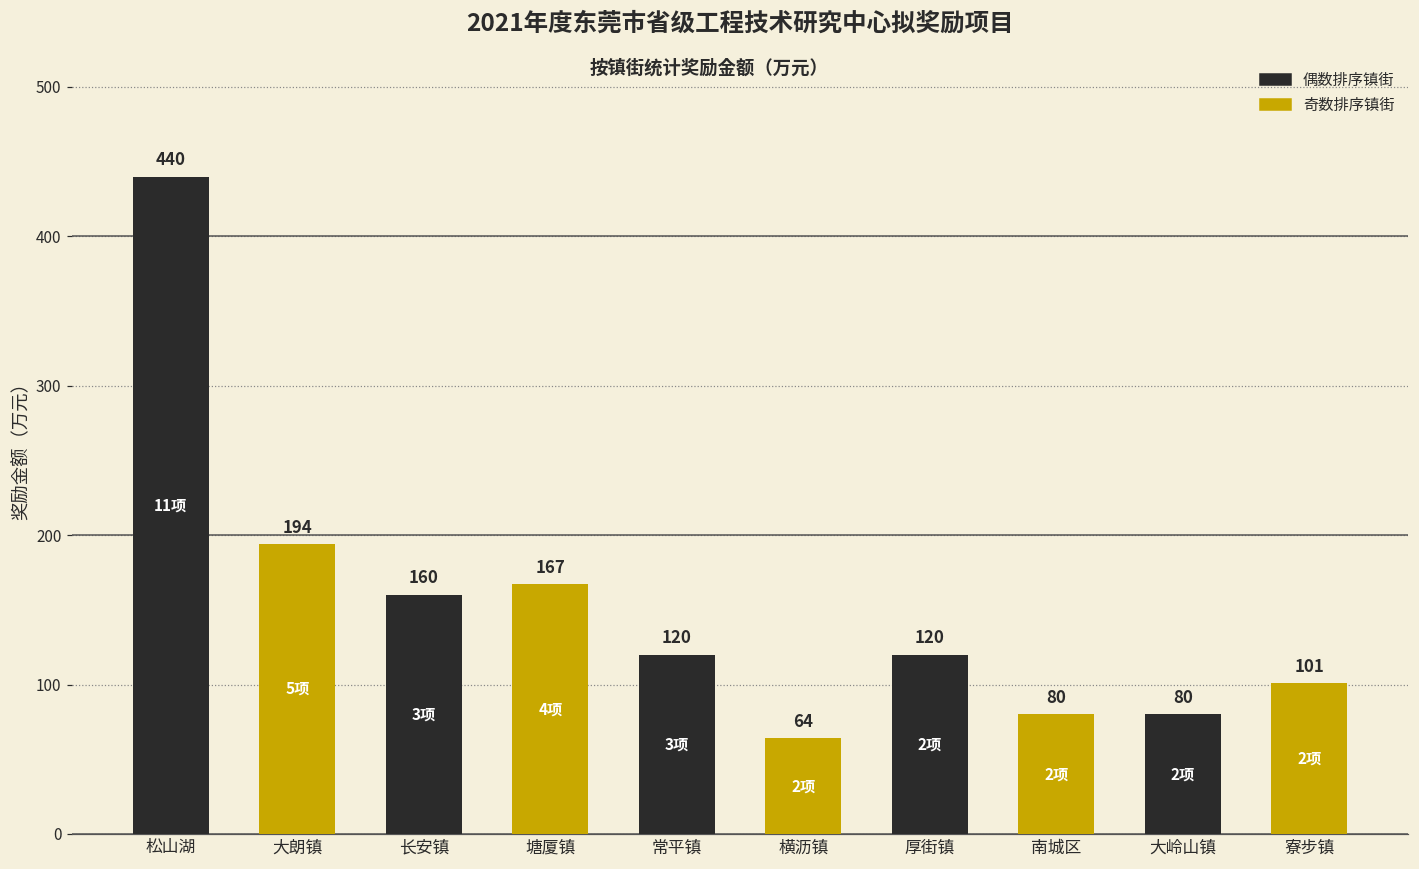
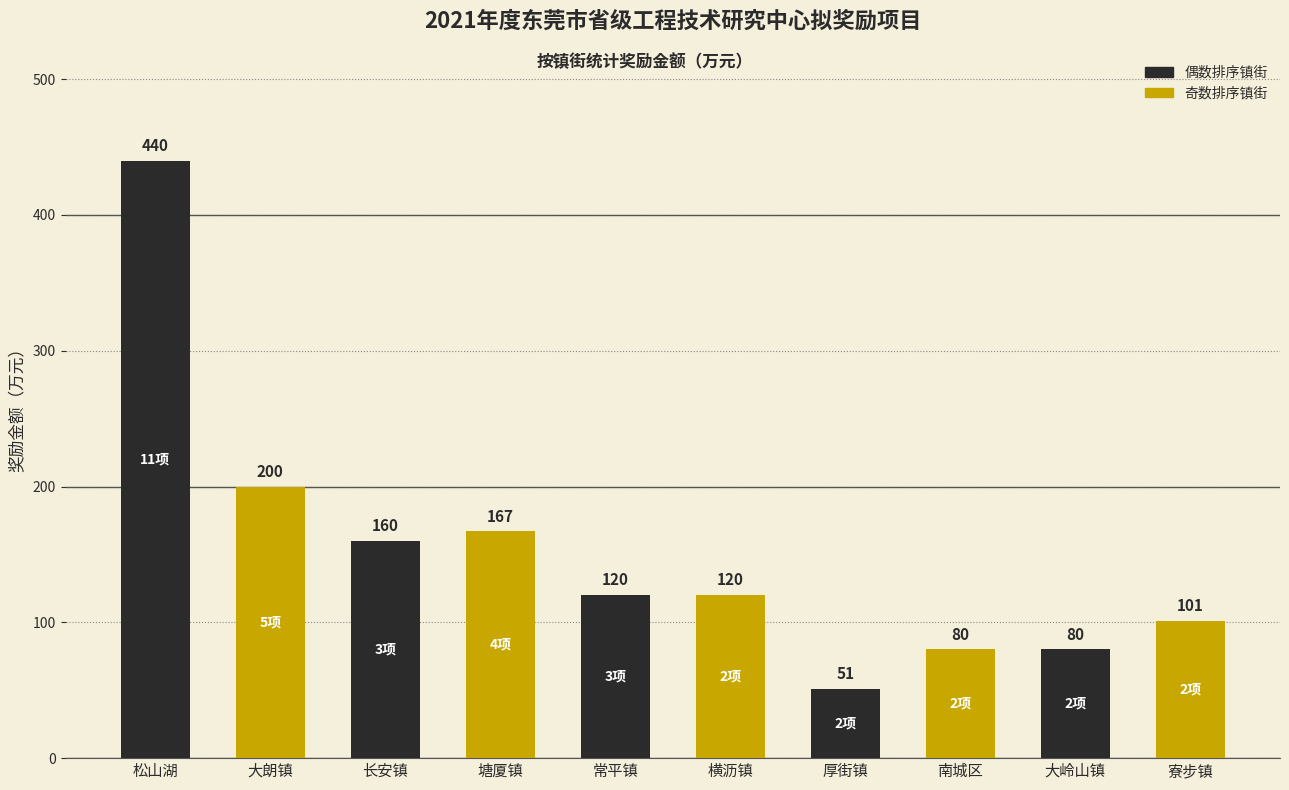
  {
    "松山湖": 440,
-   "大朗镇": 194,
+   "大朗镇": 200,
    "长安镇": 160,
    "塘厦镇": 167,
    "常平镇": 120,
-   "横沥镇": 64,
-   "厚街镇": 120,
+   "横沥镇": 120,
+   "厚街镇": 51,
    "南城区": 80,
    "大岭山镇": 80,
    "寮步镇": 101
  }
